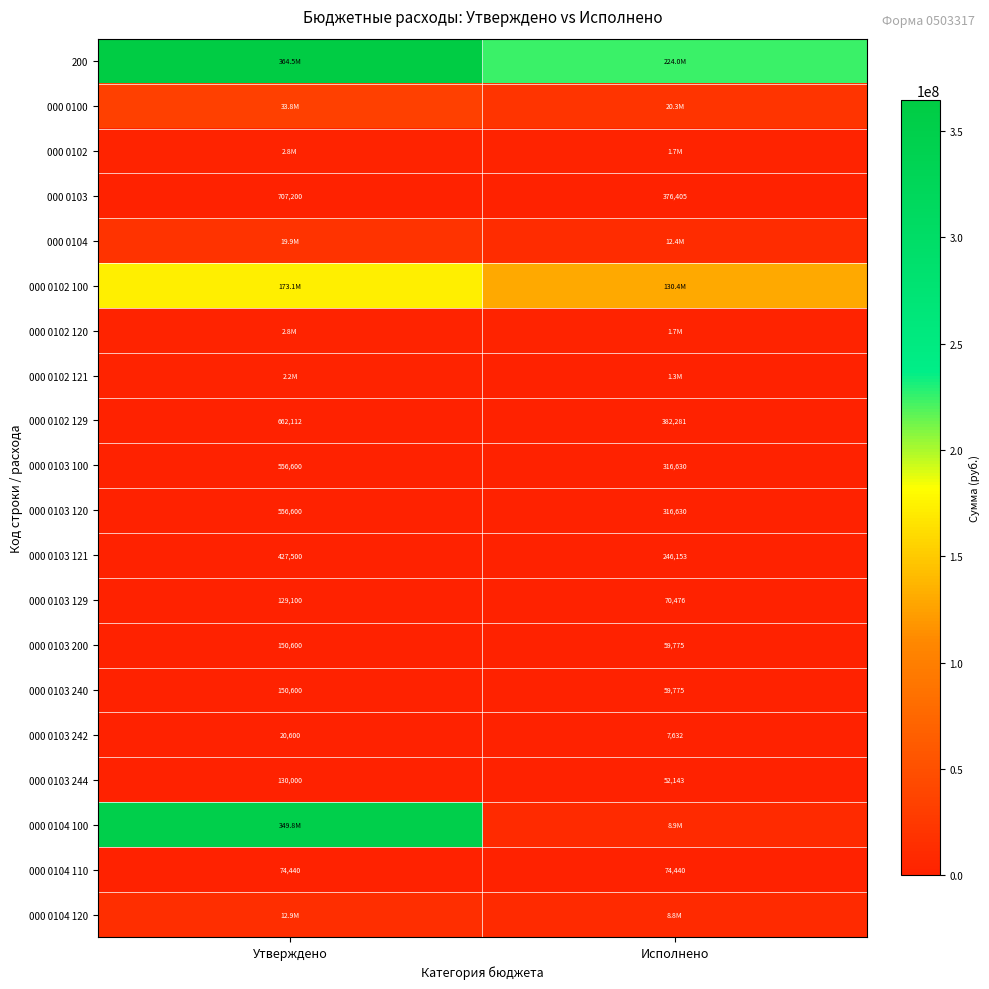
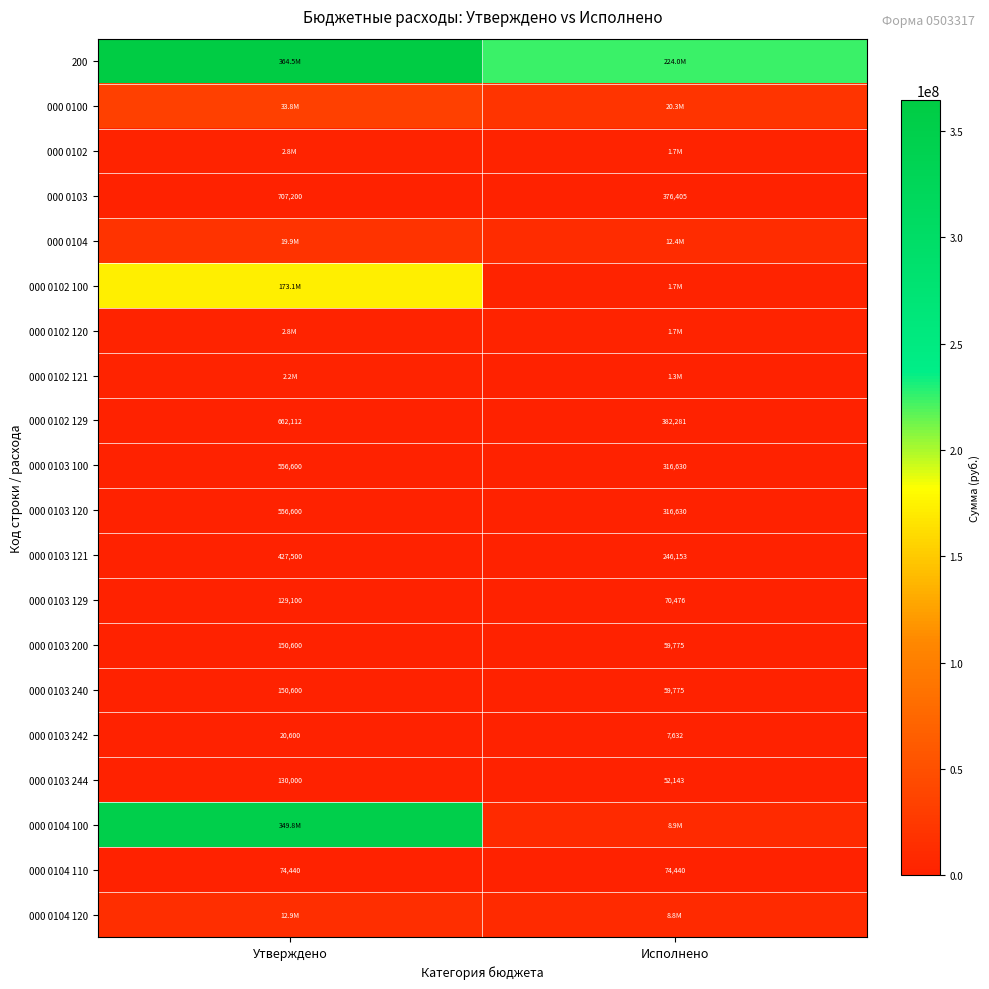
  {
    "200": {
      "Утверждено": "364.5M",
      "Исполнено": "224.0M"
    },
    "000 0100": {
      "Утверждено": "33.8M",
      "Исполнено": "20.3M"
    },
    "000 0102": {
      "Утверждено": "2.8M",
      "Исполнено": "1.7M"
    },
    "000 0103": {
      "Утверждено": "707,200",
      "Исполнено": "376,405"
    },
    "000 0104": {
      "Утверждено": "19.9M",
      "Исполнено": "12.4M"
    },
    "000 0102 100": {
      "Утверждено": "173.1M",
-     "Исполнено": "130.4M"
+     "Исполнено": "1.7M"
    },
    "000 0102 120": {
      "Утверждено": "2.8M",
      "Исполнено": "1.7M"
    },
    "000 0102 121": {
      "Утверждено": "2.2M",
      "Исполнено": "1.3M"
    },
    "000 0102 129": {
      "Утверждено": "662,112",
      "Исполнено": "382,281"
    },
    "000 0103 100": {
      "Утверждено": "556,600",
      "Исполнено": "316,630"
    },
    "000 0103 120": {
      "Утверждено": "556,600",
      "Исполнено": "316,630"
    },
    "000 0103 121": {
      "Утверждено": "427,500",
      "Исполнено": "246,153"
    },
    "000 0103 129": {
      "Утверждено": "129,100",
      "Исполнено": "70,476"
    },
    "000 0103 200": {
      "Утверждено": "150,600",
      "Исполнено": "59,775"
    },
    "000 0103 240": {
      "Утверждено": "150,600",
      "Исполнено": "59,775"
    },
    "000 0103 242": {
      "Утверждено": "20,600",
      "Исполнено": "7,632"
    },
    "000 0103 244": {
      "Утверждено": "130,000",
      "Исполнено": "52,143"
    },
    "000 0104 100": {
      "Утверждено": "349.8M",
      "Исполнено": "8.9M"
    },
    "000 0104 110": {
      "Утверждено": "74,440",
      "Исполнено": "74,440"
    },
    "000 0104 120": {
      "Утверждено": "12.9M",
      "Исполнено": "8.8M"
    }
  }
